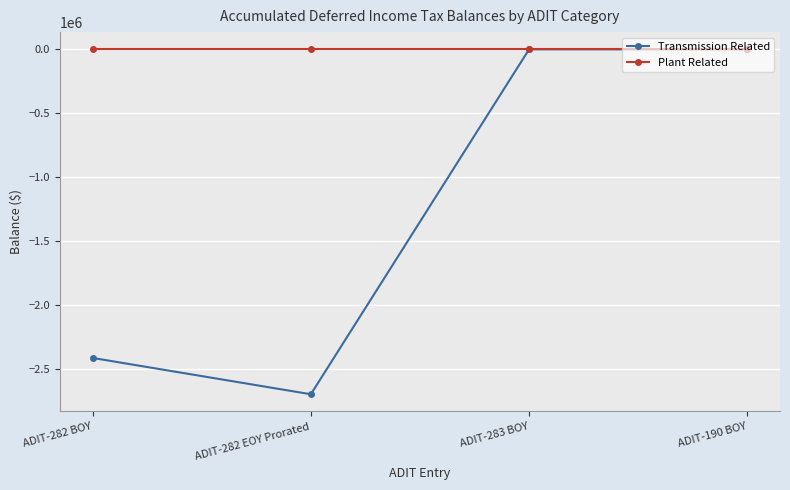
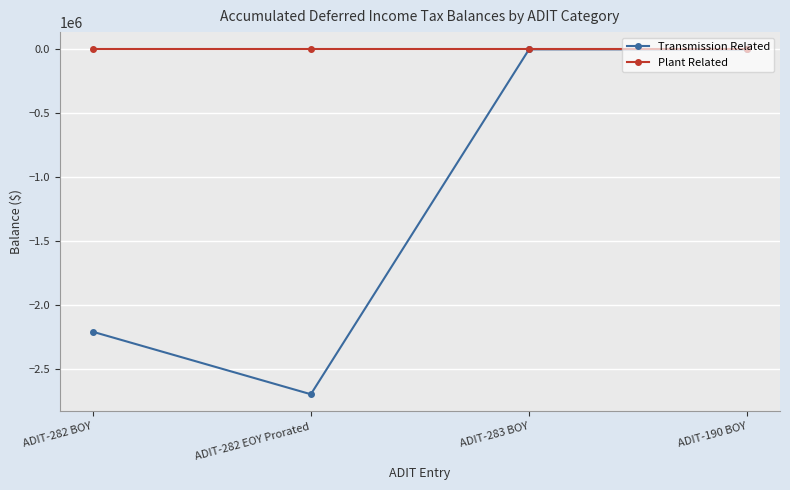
  {
    "Transmission Related": {
-     "ADIT-282 BOY": -2410000,
+     "ADIT-282 BOY": -2210000,
      "ADIT-282 EOY Prorated": -2690000
    },
    "Plant Related": {
      "ADIT-282 BOY": 0,
      "ADIT-282 EOY Prorated": 0
    }
  }
